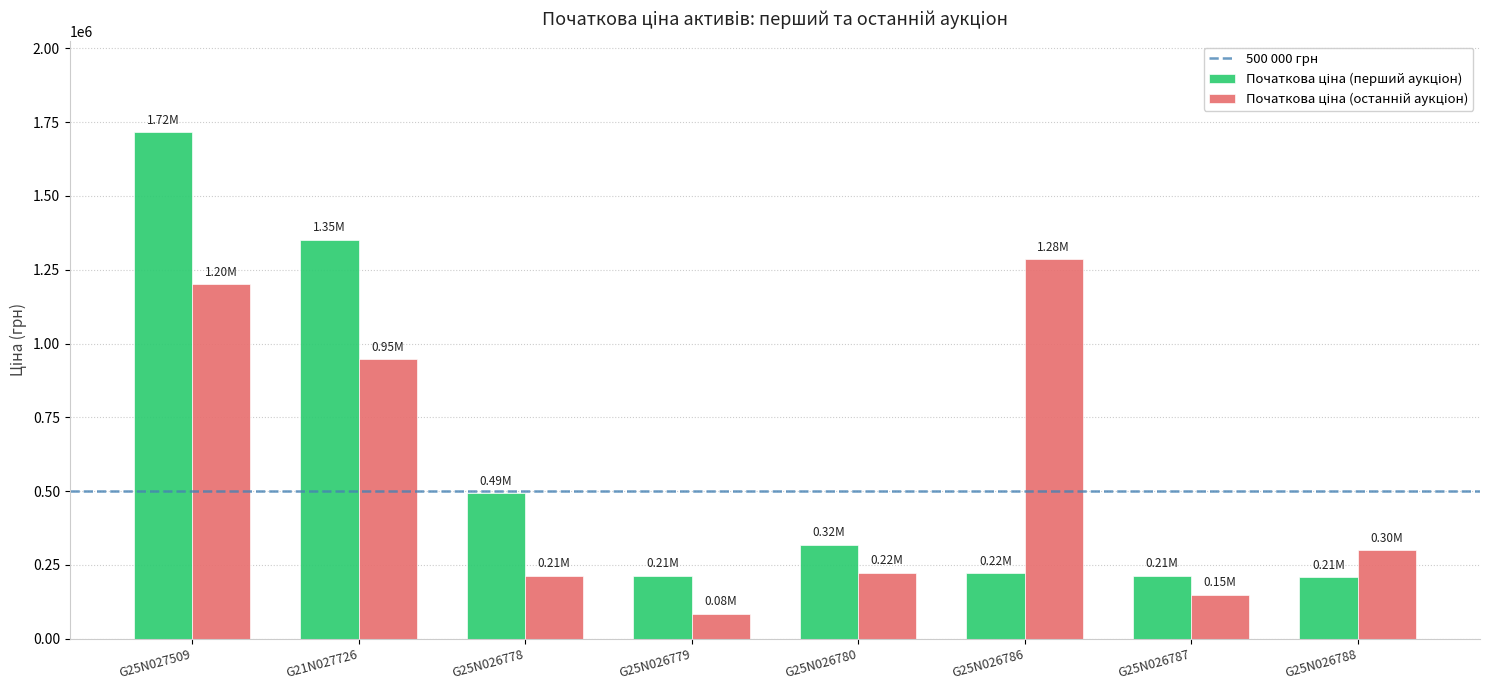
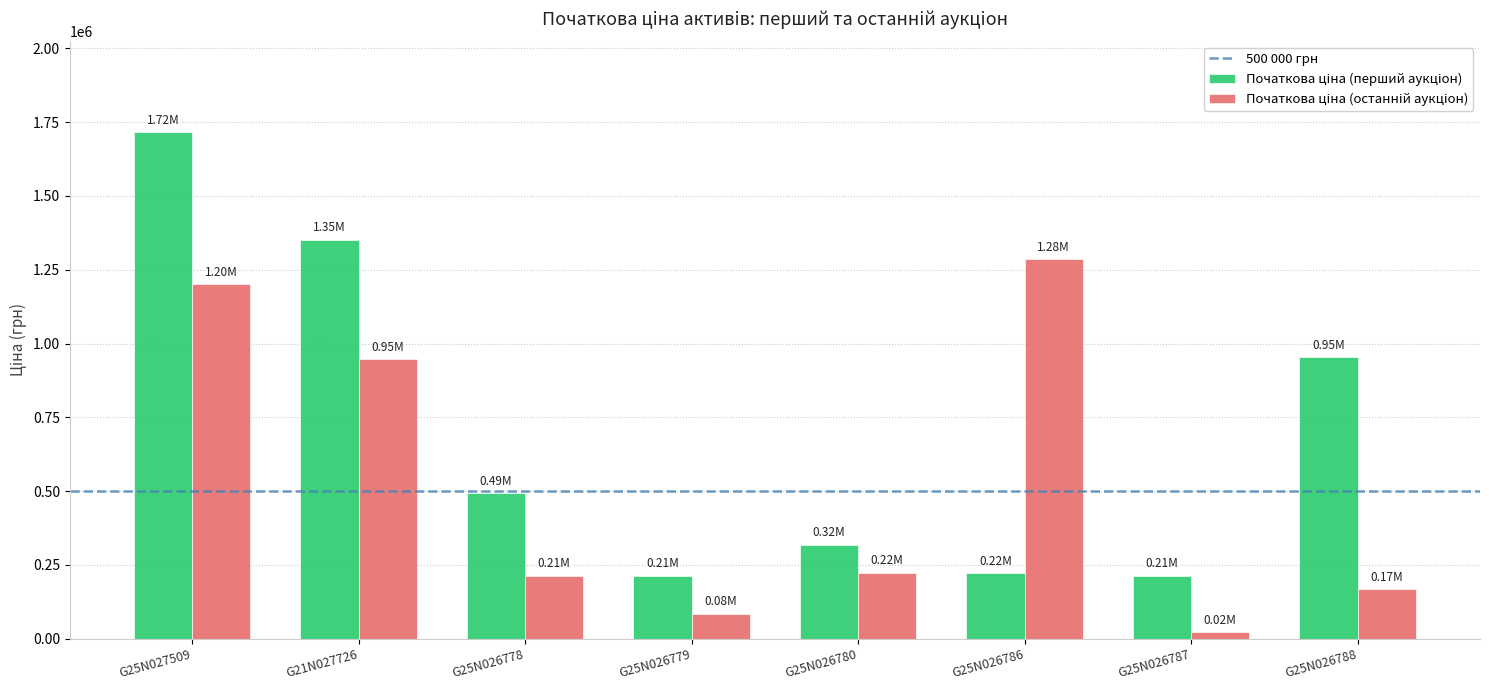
  {
    "Початкова ціна (перший аукціон)": {
      "G25N027509": "1.72M",
      "G21N027726": "1.35M",
      "G25N026778": "0.49M",
      "G25N026779": "0.21M",
      "G25N026780": "0.32M",
      "G25N026786": "0.22M",
      "G25N026787": "0.21M",
-     "G25N026788": "0.21M"
+     "G25N026788": "0.95M"
    },
    "Початкова ціна (останній аукціон)": {
      "G25N027509": "1.20M",
      "G21N027726": "0.95M",
      "G25N026778": "0.21M",
      "G25N026779": "0.08M",
      "G25N026780": "0.22M",
      "G25N026786": "1.28M",
-     "G25N026787": "0.15M",
-     "G25N026788": "0.30M"
+     "G25N026787": "0.02M",
+     "G25N026788": "0.17M"
    }
  }
